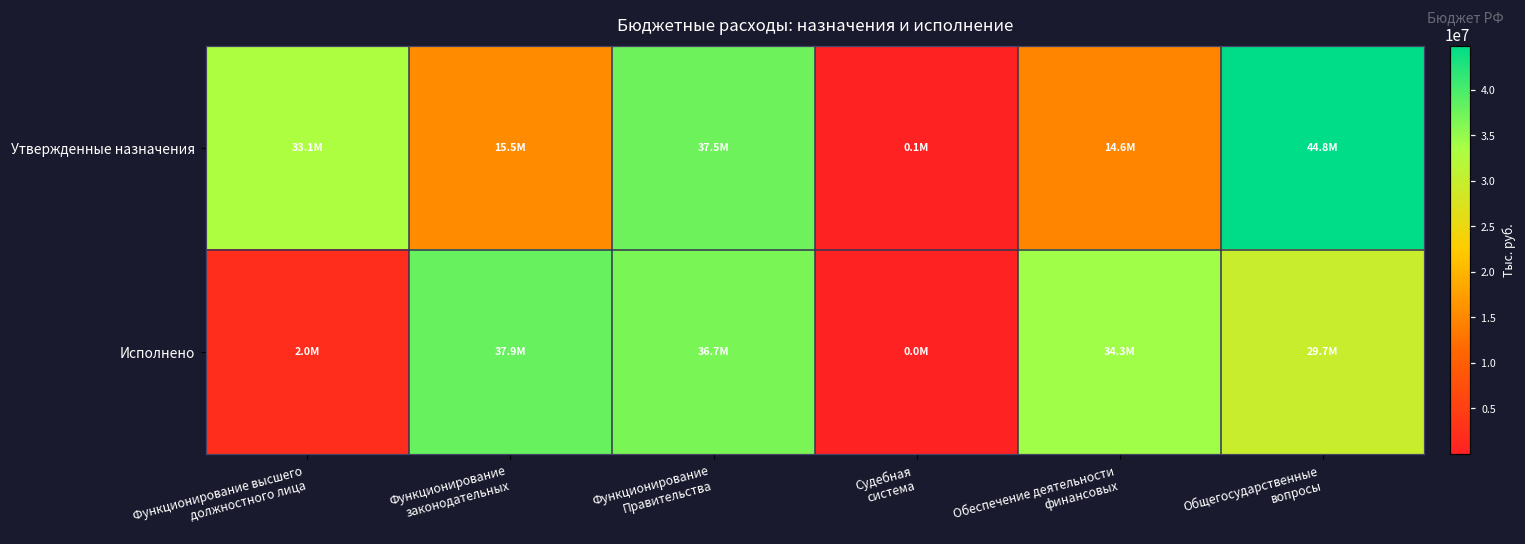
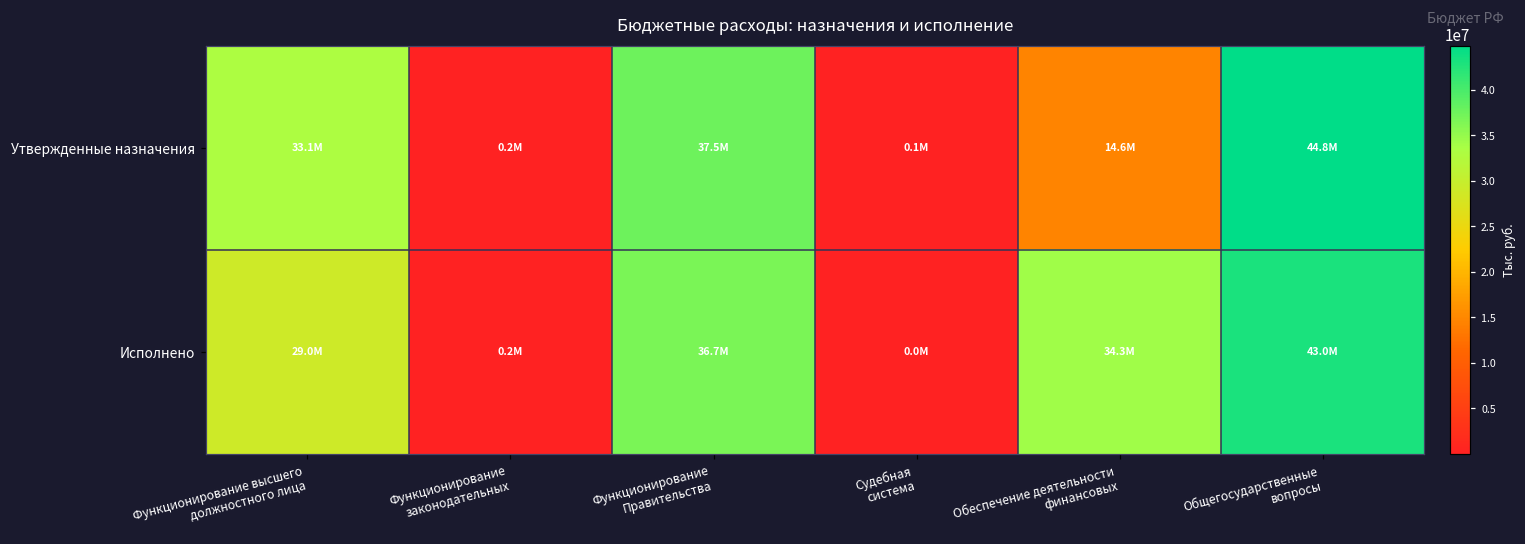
  {
    "Утвержденные назначения": {
      "Функционирование высшего должностного лица": "33.1M",
-     "Функционирование законодательных": "15.5M",
+     "Функционирование законодательных": "0.2M",
      "Функционирование Правительства": "37.5M",
      "Судебная система": "0.1M",
      "Обеспечение деятельности финансовых": "14.6M",
      "Общегосударственные вопросы": "44.8M"
    },
    "Исполнено": {
-     "Функционирование высшего должностного лица": "2.0M",
-     "Функционирование законодательных": "37.9M",
+     "Функционирование высшего должностного лица": "29.0M",
+     "Функционирование законодательных": "0.2M",
      "Функционирование Правительства": "36.7M",
      "Судебная система": "0.0M",
      "Обеспечение деятельности финансовых": "34.3M",
-     "Общегосударственные вопросы": "29.7M"
+     "Общегосударственные вопросы": "43.0M"
    }
  }
